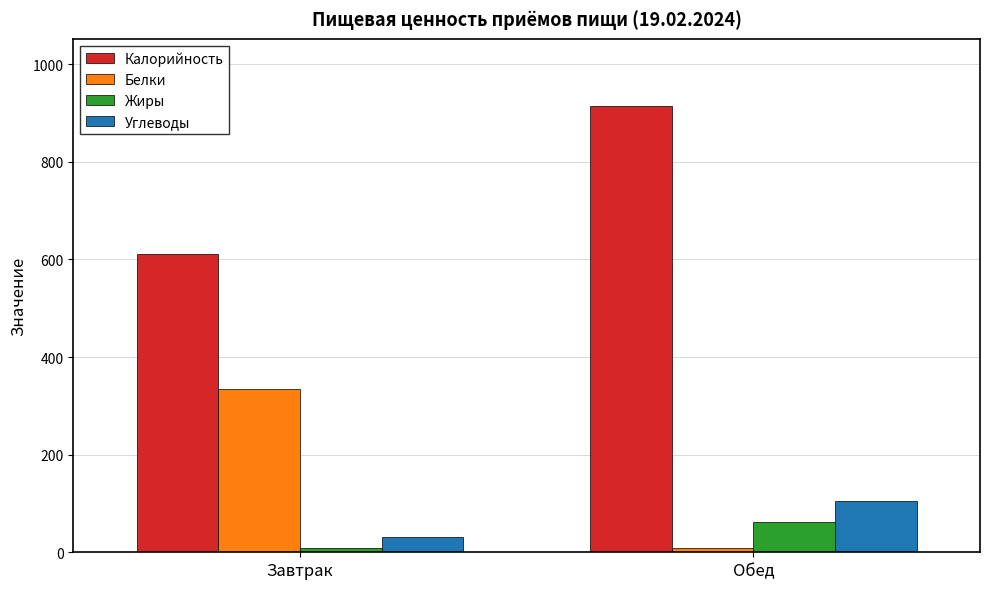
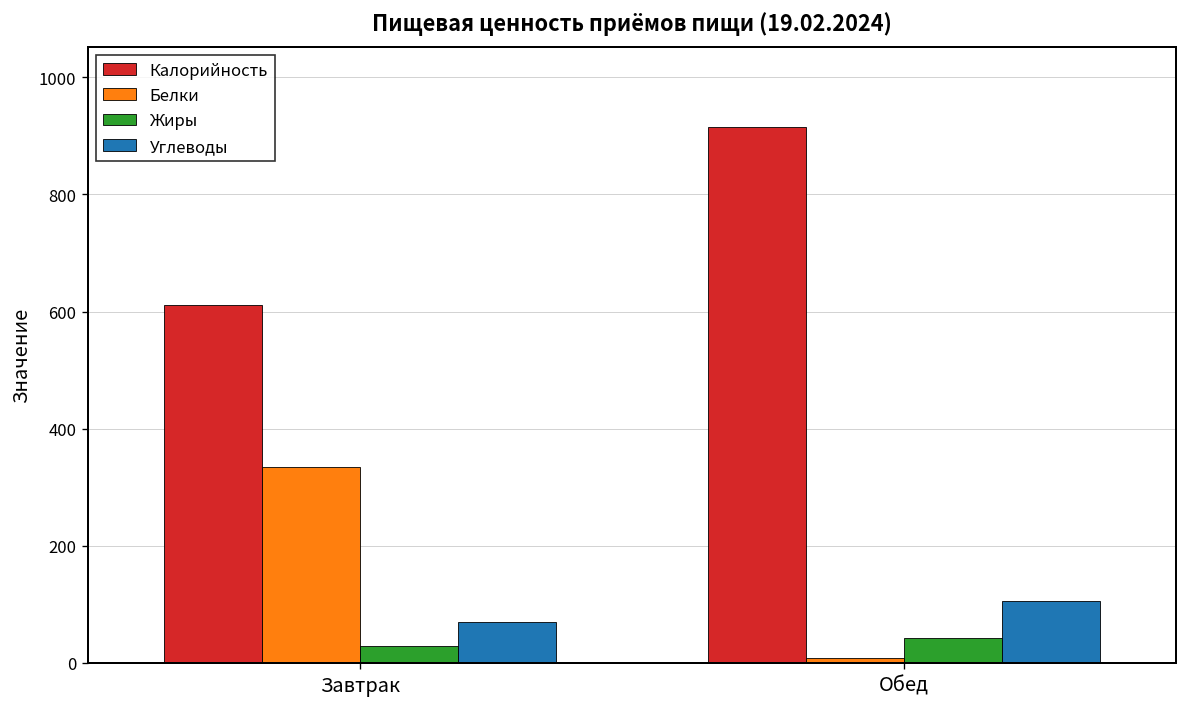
  {
    "Калорийность": {
      "Завтрак": 610,
      "Обед": 910
    },
    "Белки": {
      "Завтрак": 340,
      "Обед": 10
    },
    "Жиры": {
-     "Завтрак": 10,
-     "Обед": 60
+     "Завтрак": 30,
+     "Обед": 40
    },
    "Углеводы": {
-     "Завтрак": 30,
+     "Завтрак": 70,
      "Обед": 110
    }
  }
